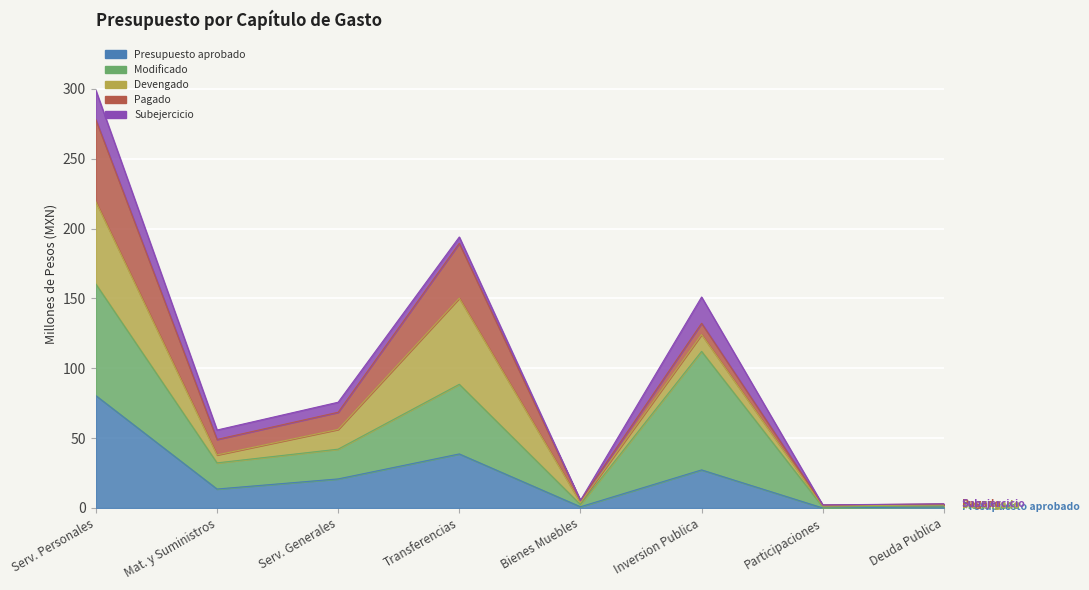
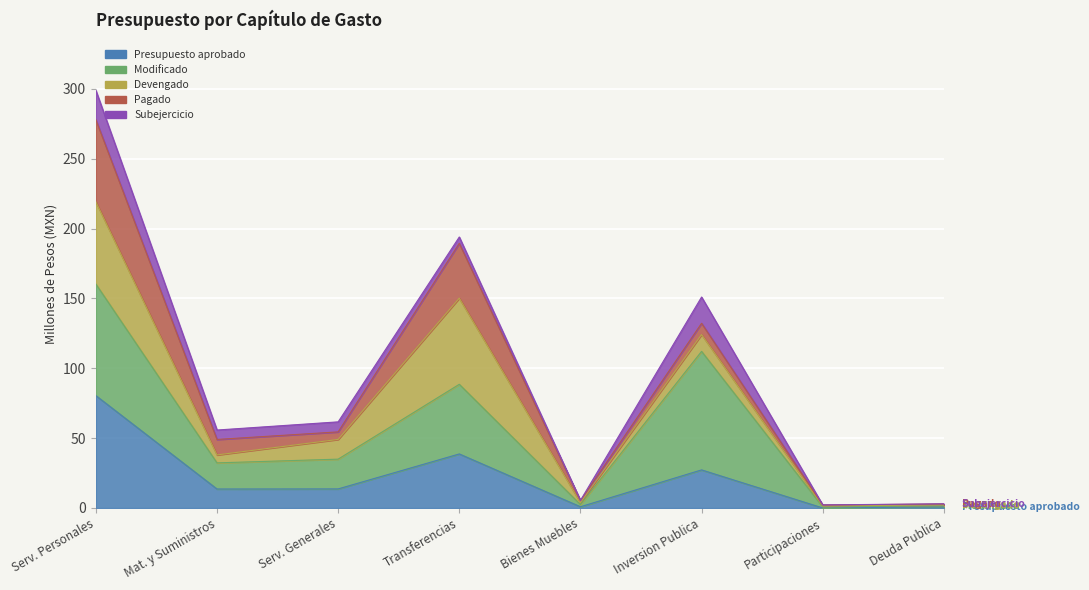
  {
    "Presupuesto aprobado": {
      "Serv. Personales": 80,
      "Mat. y Suministros": 14,
-     "Serv. Generales": 21,
+     "Serv. Generales": 14,
      "Transferencias": 39,
      "Inversion Publica": 27
    },
    "Modificado": {
      "Serv. Personales": 80,
      "Mat. y Suministros": 19,
      "Serv. Generales": 21,
      "Transferencias": 50,
      "Inversion Publica": 85
    },
    "Devengado": {
      "Serv. Personales": 59,
      "Mat. y Suministros": 6,
      "Serv. Generales": 14,
      "Transferencias": 62,
      "Inversion Publica": 12
    },
    "Pagado": {
      "Serv. Personales": 59,
      "Mat. y Suministros": 11,
-     "Serv. Generales": 12,
+     "Serv. Generales": 5,
      "Transferencias": 39,
      "Inversion Publica": 8
    },
    "Subejercicio": {
      "Serv. Personales": 21,
      "Mat. y Suministros": 7,
      "Serv. Generales": 7,
      "Transferencias": 5,
      "Inversion Publica": 19
    }
  }
